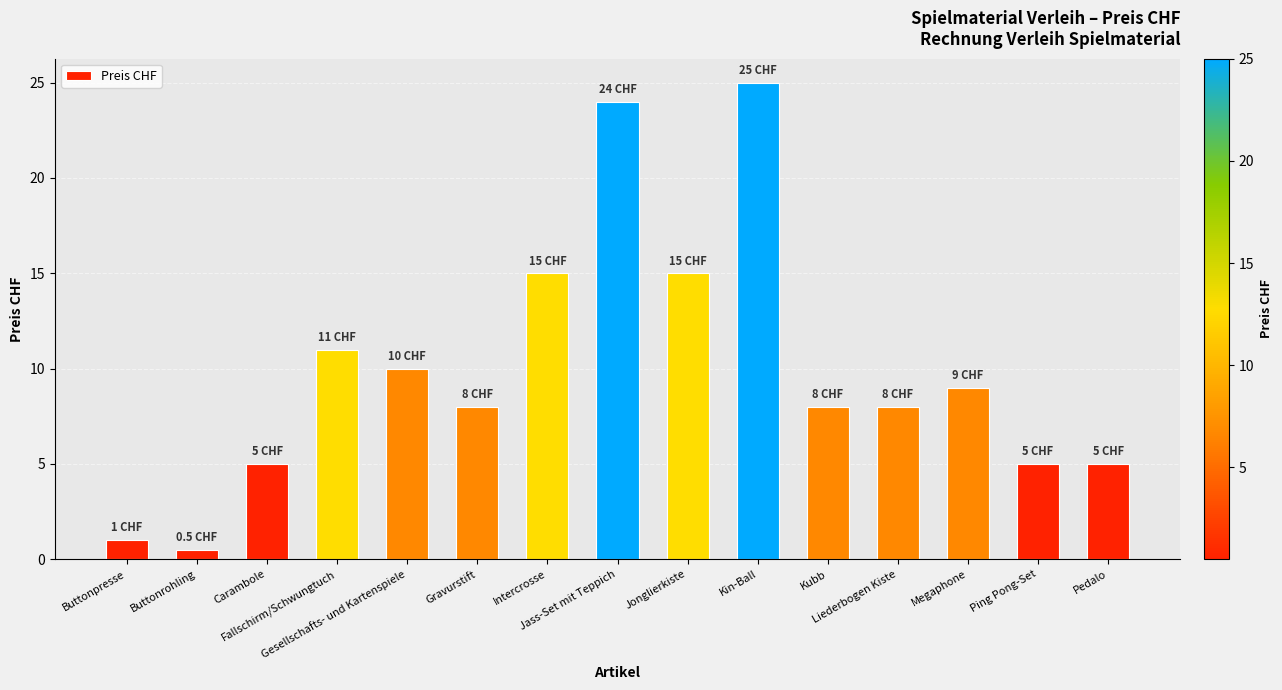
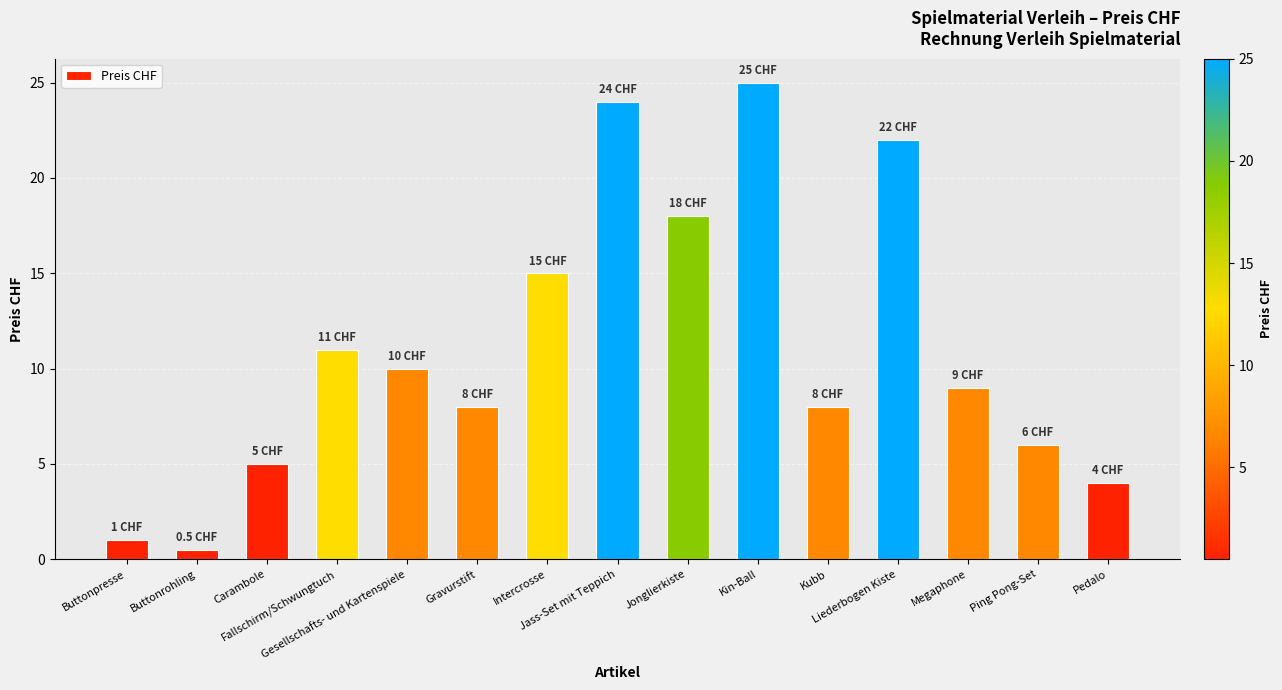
  {
    "Buttonpresse": 1,
    "Buttonrohling": 0.5,
    "Carambole": 5,
    "Fallschirm/Schwungtuch": 11,
    "Gesellschafts- und Kartenspiele": 10,
    "Gravurstift": 8,
    "Intercrosse": 15,
    "Jass-Set mit Teppich": 24,
-   "Jonglierkiste": 15,
+   "Jonglierkiste": 18,
    "Kin-Ball": 25,
    "Kubb": 8,
-   "Liederbogen Kiste": 8,
+   "Liederbogen Kiste": 22,
    "Megaphone": 9,
-   "Ping Pong-Set": 5,
-   "Pedalo": 5
+   "Ping Pong-Set": 6,
+   "Pedalo": 4
  }
